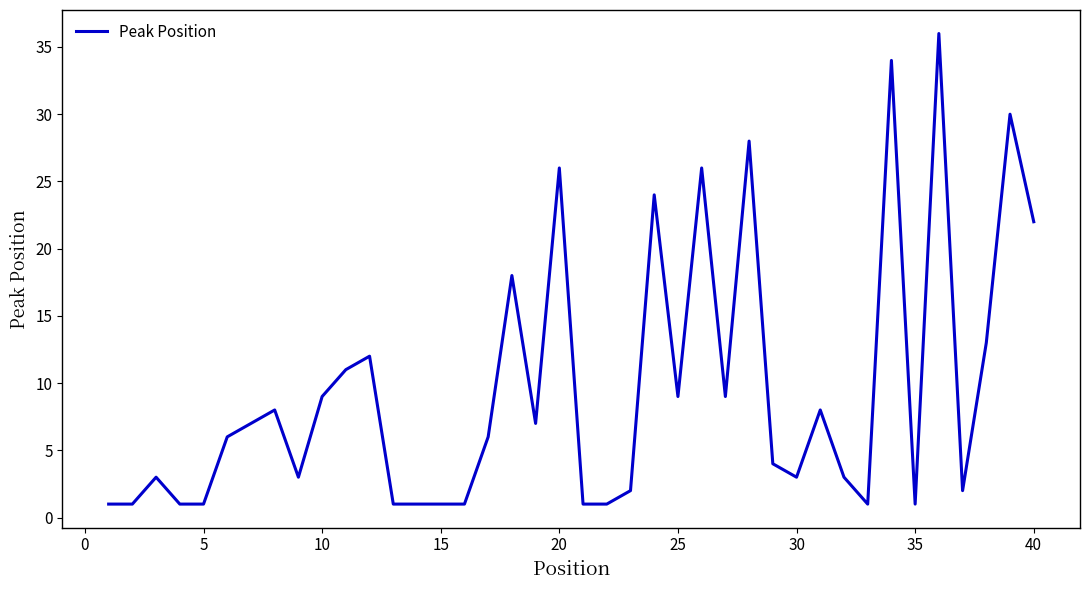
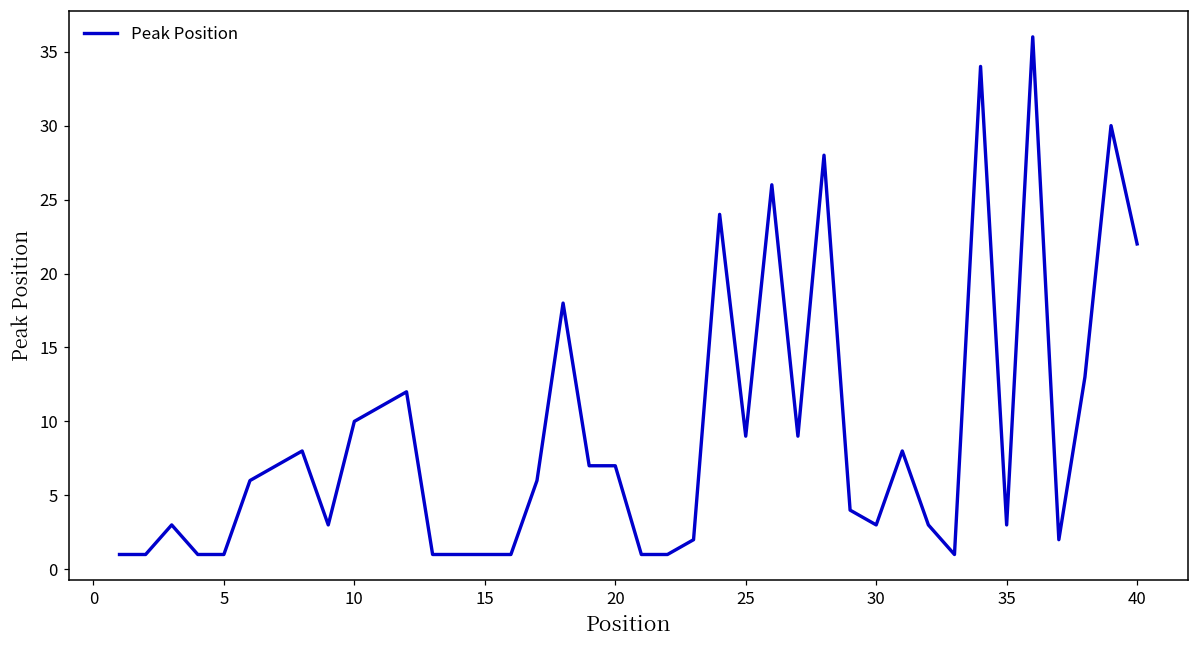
  {
    "5": 1,
-   "10": 9,
+   "10": 10,
    "15": 1,
-   "20": 26,
+   "20": 7,
    "25": 9,
    "30": 3,
-   "35": 1,
+   "35": 3,
    "40": 22
  }
